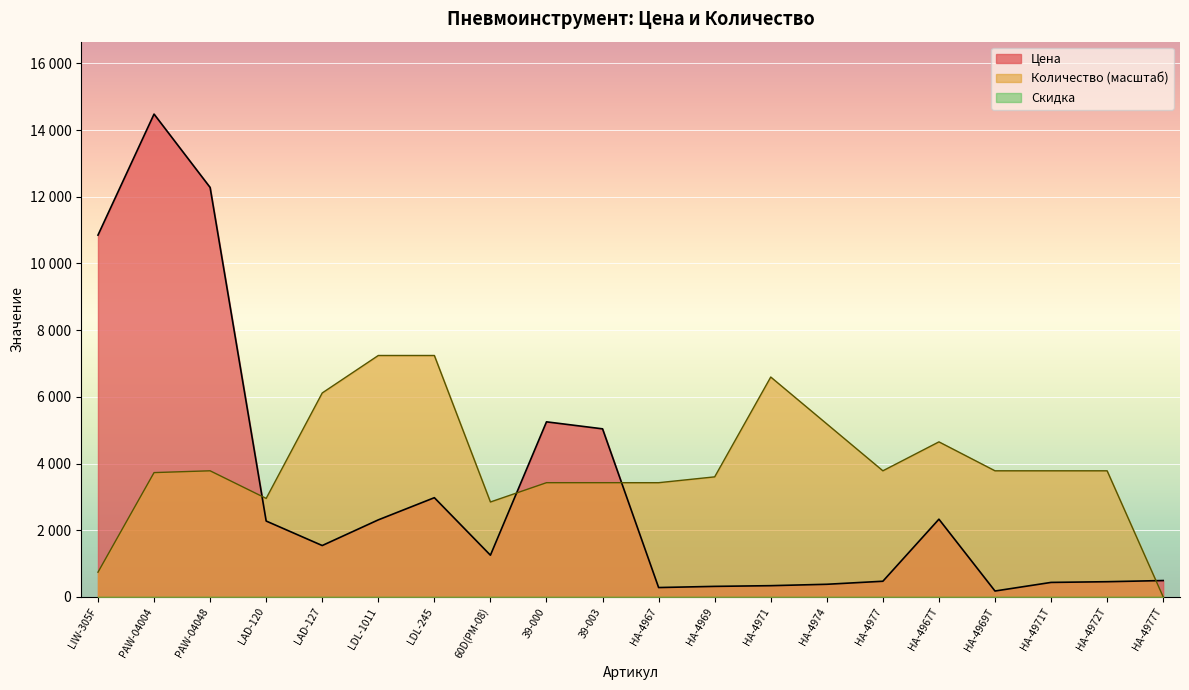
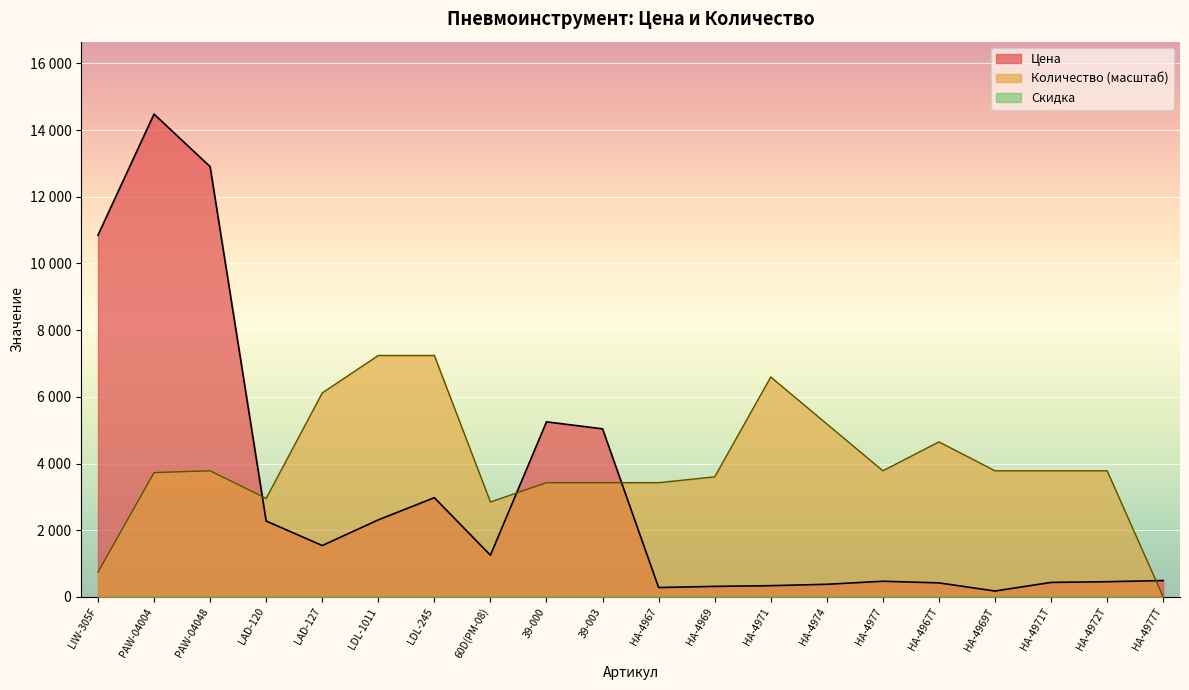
  {
    "Цена": {
      "LIW-305F": 10900,
      "PAW-04004": 14500,
-     "PAW-04048": 12300,
+     "PAW-04048": 12900,
      "LAD-120": 2300,
      "LAD-127": 1500,
      "LDL-1011": 2300,
      "LDL-245": 3000,
      "60D(PM-08)": 1300,
      "39-000": 5300,
      "39-003": 5000,
      "НА-4967": 300,
      "НА-4969": 300,
      "НА-4971": 300,
      "НА-4974": 400,
      "НА-4977": 500,
-     "НА-4967Т": 2300,
+     "НА-4967Т": 400,
      "НА-4969Т": 200,
      "НА-4971Т": 400,
      "НА-4972Т": 500,
      "НА-4977Т": 500
    },
    "Количество (масштаб)": {
      "LIW-305F": 700,
      "PAW-04004": 3700,
      "PAW-04048": 3800,
      "LAD-120": 3000,
      "LAD-127": 6100,
      "LDL-1011": 7200,
      "LDL-245": 7200,
      "60D(PM-08)": 2800,
      "39-000": 3400,
      "39-003": 3400,
      "НА-4967": 3400,
      "НА-4969": 3600,
      "НА-4971": 6600,
      "НА-4974": 5200,
      "НА-4977": 3800,
      "НА-4967Т": 4600,
      "НА-4969Т": 3800,
      "НА-4971Т": 3800,
      "НА-4972Т": 3800
    },
    "Скидка": {
      "LIW-305F": 0,
      "PAW-04004": 0,
      "PAW-04048": 0,
      "LAD-120": 0,
      "LAD-127": 0,
      "LDL-1011": 0,
      "LDL-245": 0,
      "60D(PM-08)": 0,
      "39-000": 0,
      "39-003": 0,
      "НА-4967": 0,
      "НА-4969": 0,
      "НА-4971": 0,
      "НА-4974": 0,
      "НА-4977": 0,
      "НА-4967Т": 0,
      "НА-4969Т": 0,
      "НА-4971Т": 0,
      "НА-4972Т": 0
    }
  }
